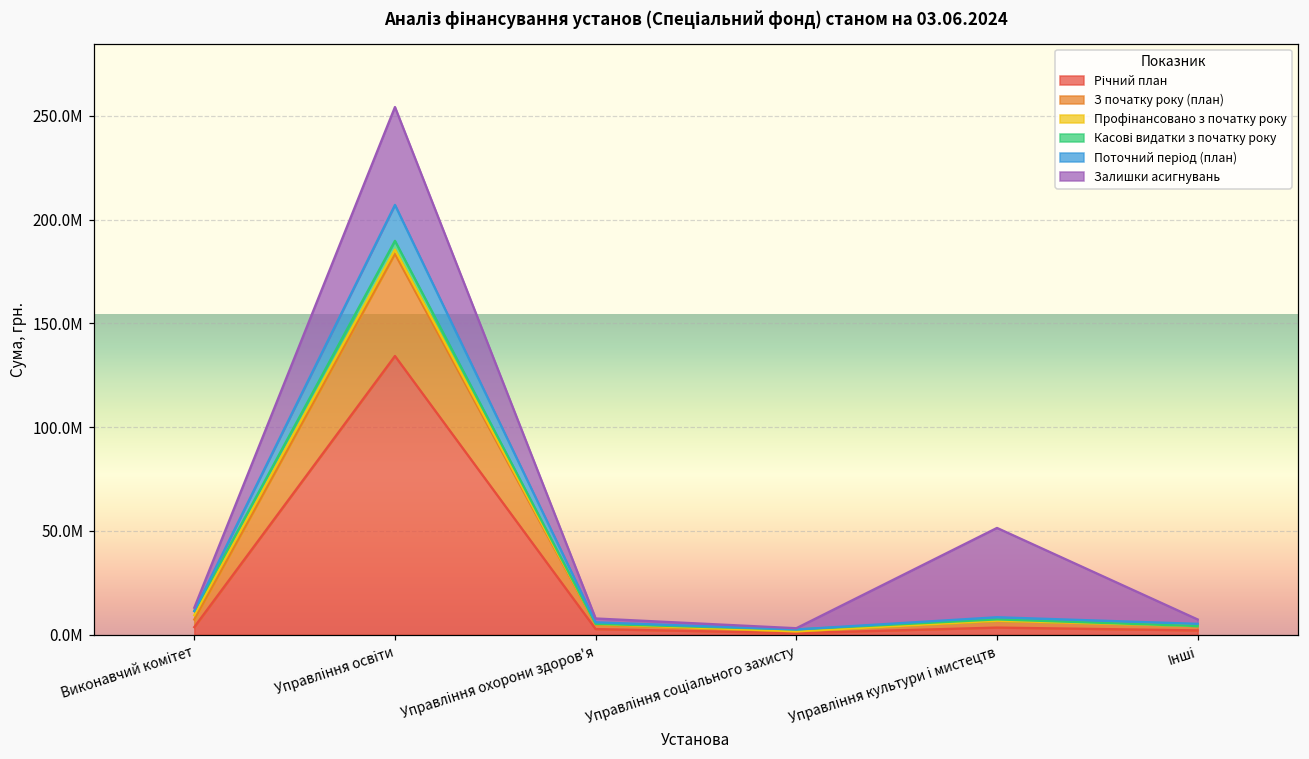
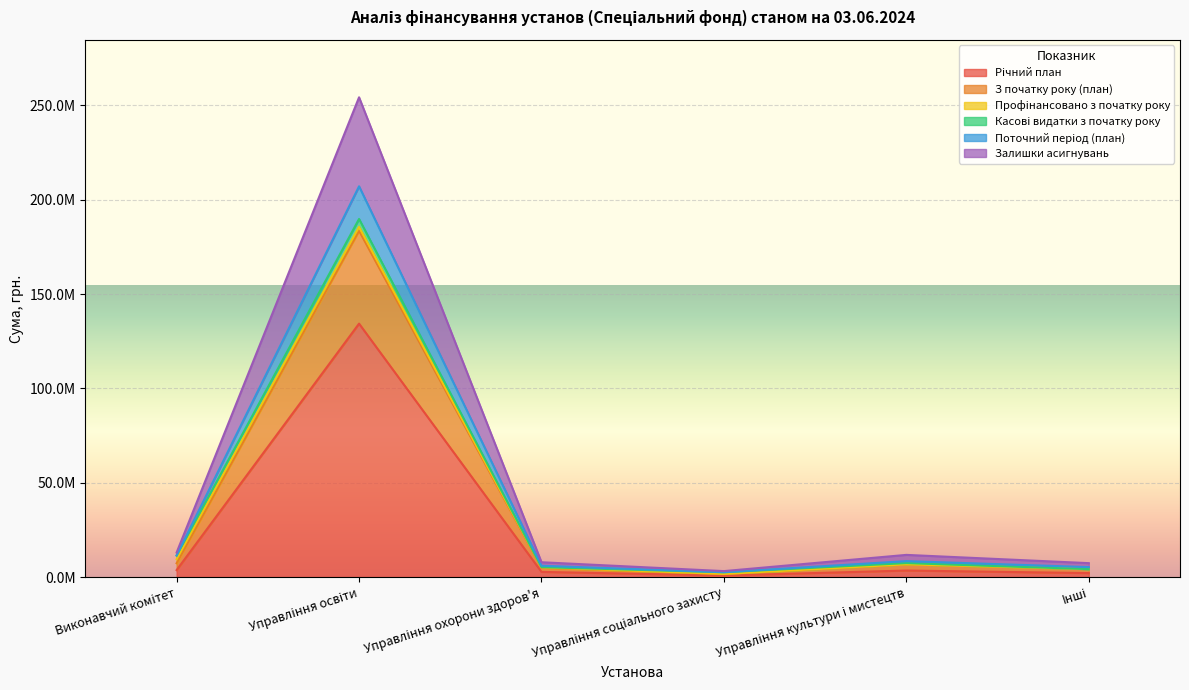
  {
    "Профінансовано з початку року": {
      "Виконавчий комітет": 2000000,
      "Управління освіти": 2000000
    },
    "Касові видатки з початку року": {
      "Управління освіти": 4000000
    },
    "Поточний період (план)": {
      "Управління освіти": 17000000
    },
    "Залишки асигнувань": {
      "Виконавчий комітет": 2000000,
      "Управління освіти": 47000000,
      "Управління охорони здоров'я": 2000000,
-     "Управління культури і мистецтв": 43000000,
+     "Управління культури і мистецтв": 3000000,
      "Інші": 2000000
    }
  }
